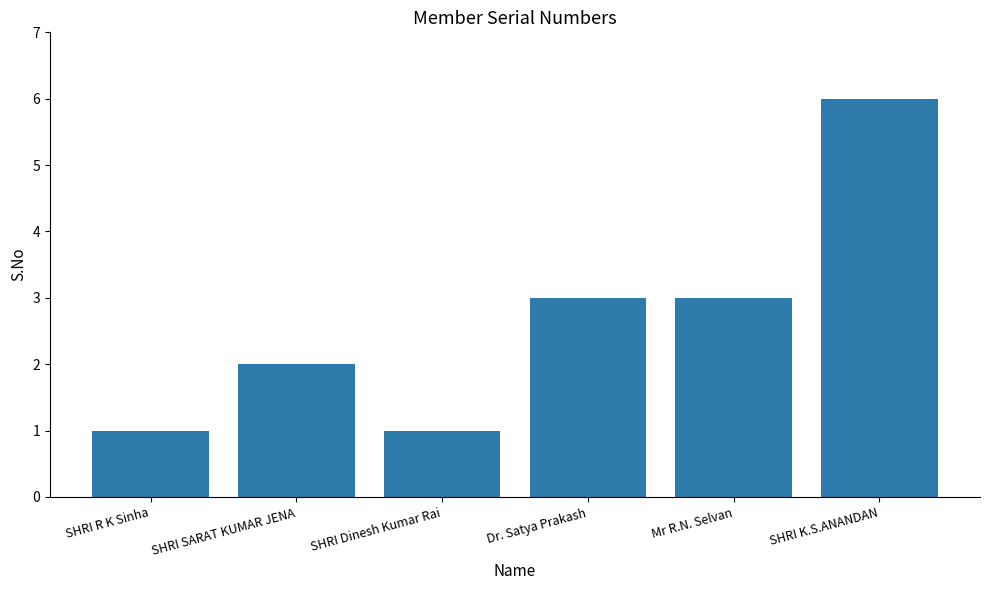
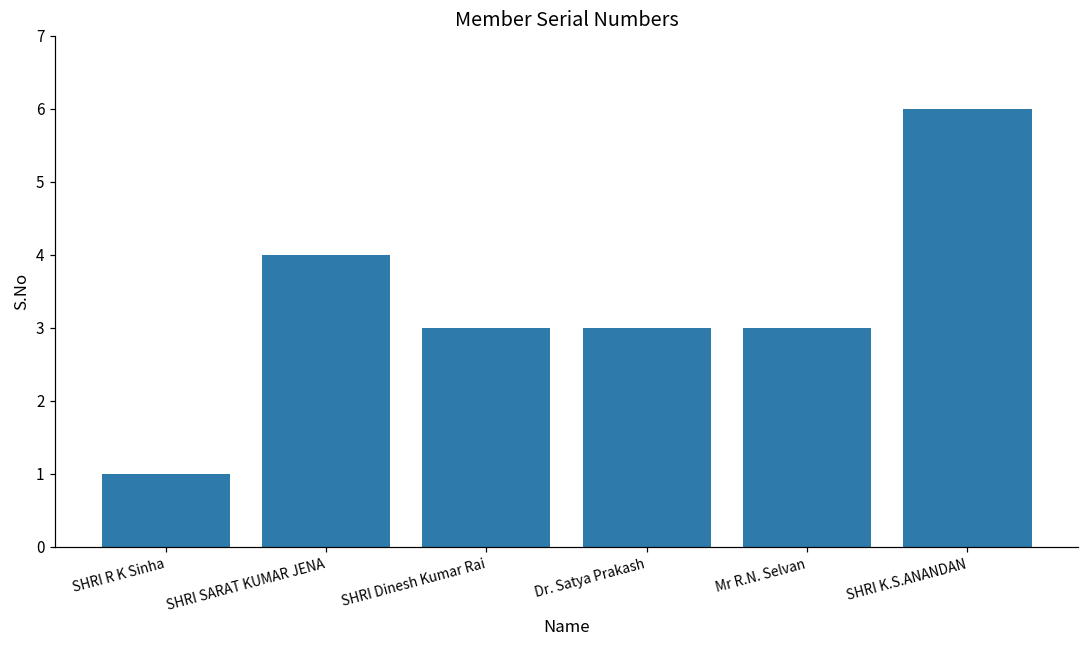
  {
    "SHRI R K Sinha": 1,
-   "SHRI SARAT KUMAR JENA": 2,
-   "SHRI Dinesh Kumar Rai": 1,
+   "SHRI SARAT KUMAR JENA": 4,
+   "SHRI Dinesh Kumar Rai": 3,
    "Dr. Satya Prakash": 3,
    "Mr R.N. Selvan": 3,
    "SHRI K.S.ANANDAN": 6
  }
